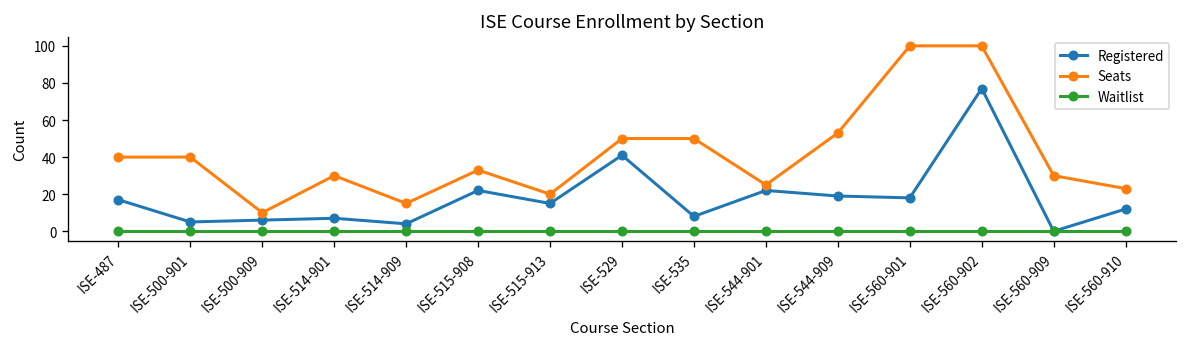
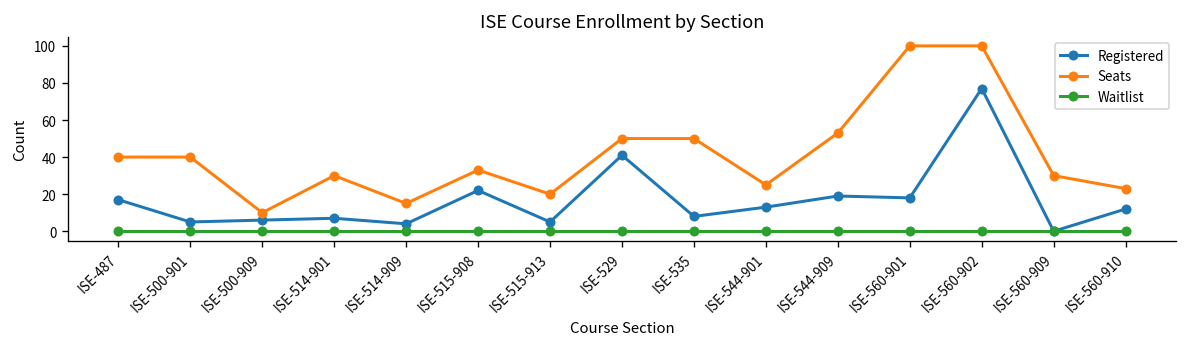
  {
    "Registered": {
      "ISE-487": 17,
      "ISE-500-901": 5,
      "ISE-500-909": 6,
      "ISE-514-901": 7,
      "ISE-514-909": 4,
      "ISE-515-908": 22,
-     "ISE-515-913": 15,
+     "ISE-515-913": 5,
      "ISE-529": 41,
      "ISE-535": 8,
-     "ISE-544-901": 22,
+     "ISE-544-901": 13,
      "ISE-544-909": 19,
      "ISE-560-901": 18,
      "ISE-560-902": 77,
      "ISE-560-910": 12
    },
    "Seats": {
      "ISE-487": 40,
      "ISE-500-901": 40,
      "ISE-500-909": 10,
      "ISE-514-901": 30,
      "ISE-514-909": 15,
      "ISE-515-908": 33,
      "ISE-515-913": 20,
      "ISE-529": 50,
      "ISE-535": 50,
      "ISE-544-901": 25,
      "ISE-544-909": 53,
      "ISE-560-901": 100,
      "ISE-560-902": 100,
      "ISE-560-909": 30,
      "ISE-560-910": 23
    },
    "Waitlist": {
      "ISE-487": 0,
      "ISE-500-901": 0,
      "ISE-500-909": 0,
      "ISE-514-901": 0,
      "ISE-514-909": 0,
      "ISE-515-908": 0,
      "ISE-515-913": 0,
      "ISE-529": 0,
      "ISE-535": 0,
      "ISE-544-901": 0,
      "ISE-544-909": 0,
      "ISE-560-901": 0,
      "ISE-560-902": 0,
      "ISE-560-910": 0
    }
  }
